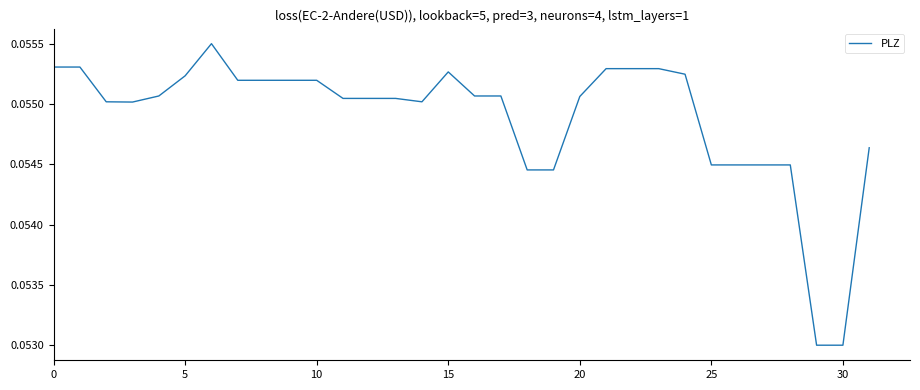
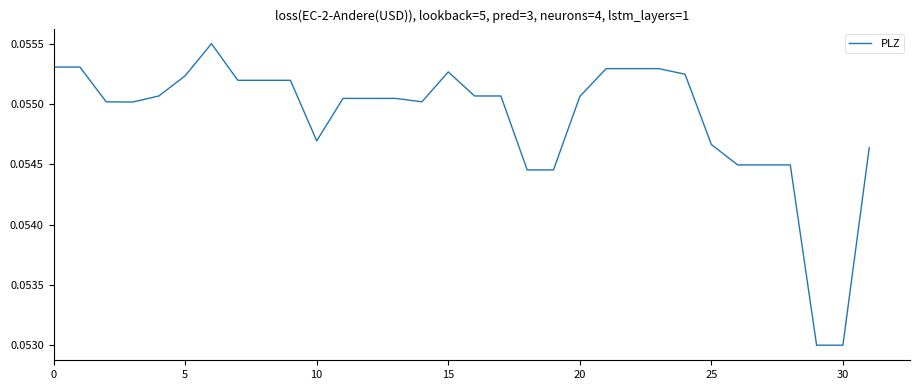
  {
    "0": 0.05531,
    "5": 0.05523,
-   "10": 0.05520,
+   "10": 0.05469,
    "15": 0.05527,
    "20": 0.05506,
-   "25": 0.05449,
+   "25": 0.05466,
    "30": 0.05300
  }
